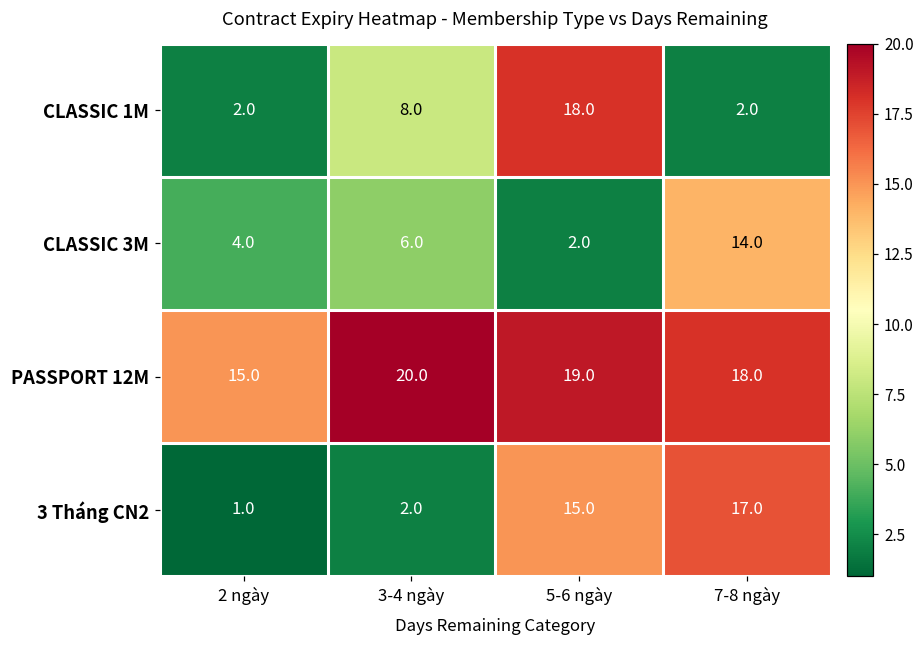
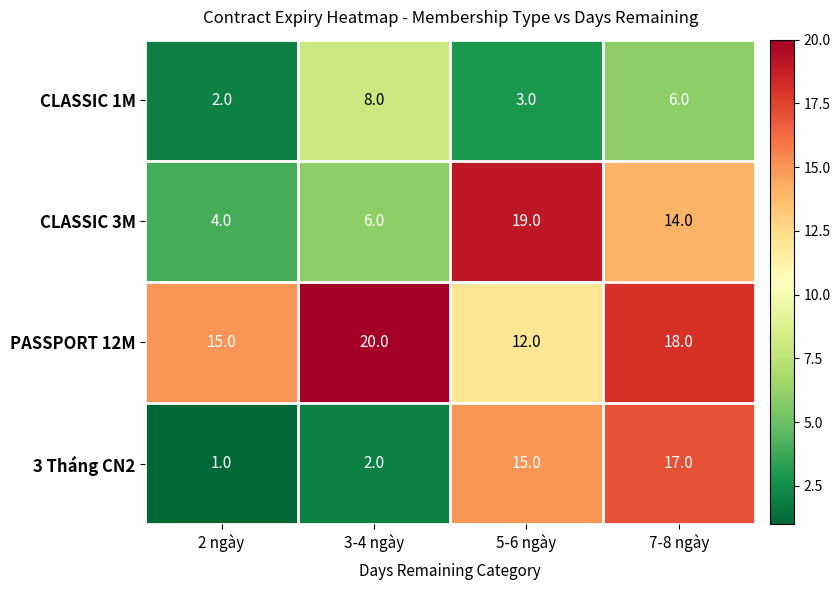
  {
    "CLASSIC 1M": {
      "2 ngày": 2.0,
      "3-4 ngày": 8.0,
-     "5-6 ngày": 18.0,
-     "7-8 ngày": 2.0
+     "5-6 ngày": 3.0,
+     "7-8 ngày": 6.0
    },
    "CLASSIC 3M": {
      "2 ngày": 4.0,
      "3-4 ngày": 6.0,
-     "5-6 ngày": 2.0,
+     "5-6 ngày": 19.0,
      "7-8 ngày": 14.0
    },
    "PASSPORT 12M": {
      "2 ngày": 15.0,
      "3-4 ngày": 20.0,
-     "5-6 ngày": 19.0,
+     "5-6 ngày": 12.0,
      "7-8 ngày": 18.0
    },
    "3 Tháng CN2": {
      "2 ngày": 1.0,
      "3-4 ngày": 2.0,
      "5-6 ngày": 15.0,
      "7-8 ngày": 17.0
    }
  }
